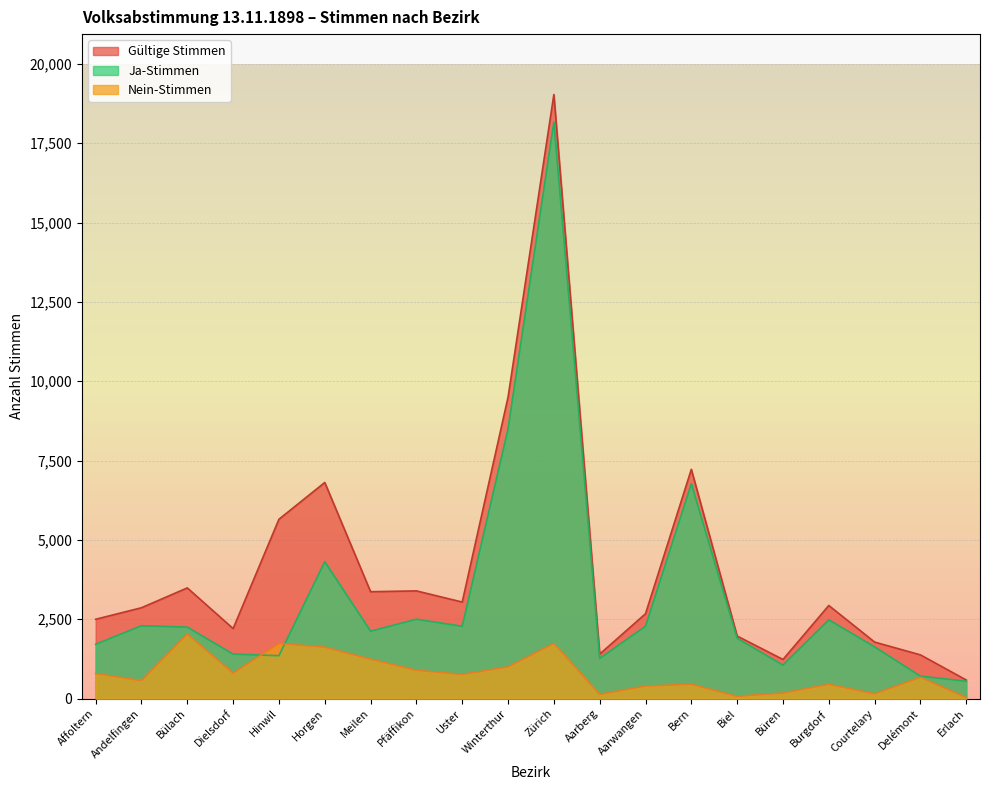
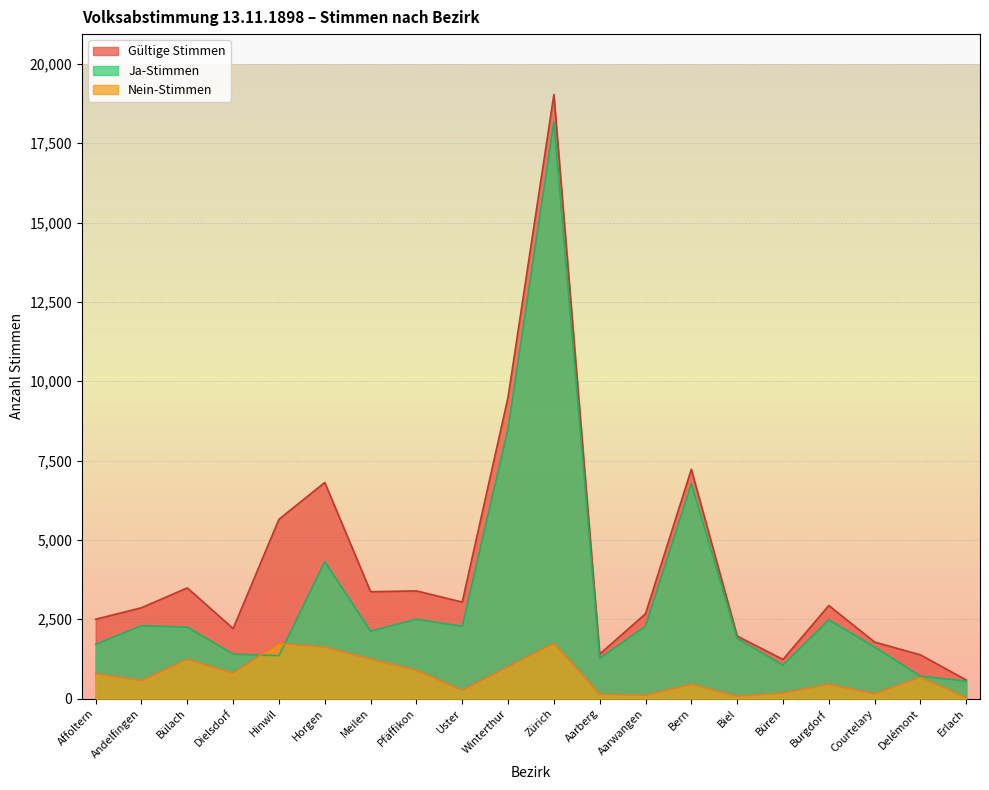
  {
    "Gültige Stimmen": {
      "Affoltern": "2,500",
      "Andelfingen": "2,900",
      "Bülach": "3,500",
      "Dielsdorf": "2,200",
      "Hinwil": "5,700",
      "Horgen": "6,800",
      "Meilen": "3,400",
      "Pfäffikon": "3,400",
      "Uster": "3,000",
      "Winterthur": "9,500",
      "Zürich": "19,000",
      "Aarberg": "1,400",
      "Aarwangen": "2,700",
      "Bern": "7,200",
      "Büren": "1,200",
      "Burgdorf": "2,900",
      "Courtelary": "1,800",
      "Delémont": "1,400"
    },
    "Ja-Stimmen": {
      "Affoltern": "1,700",
      "Andelfingen": "2,300",
      "Bülach": "2,300",
      "Dielsdorf": "1,400",
      "Hinwil": "1,400",
      "Horgen": "4,300",
      "Meilen": "2,100",
      "Pfäffikon": "2,500",
      "Uster": "2,300",
      "Winterthur": "8,500",
      "Zürich": "18,200",
      "Aarberg": "1,300",
      "Aarwangen": "2,300",
      "Bern": "6,800",
      "Büren": "1,100",
      "Burgdorf": "2,500",
      "Courtelary": "1,600"
    },
    "Nein-Stimmen": {
      "Affoltern": "800",
      "Andelfingen": "600",
-     "Bülach": "2,000",
+     "Bülach": "1,200",
      "Dielsdorf": "800",
      "Hinwil": "1,700",
      "Horgen": "1,600",
      "Meilen": "1,200",
      "Pfäffikon": "900",
-     "Uster": "800",
+     "Uster": "300",
      "Winterthur": "1,000",
      "Zürich": "1,700",
      "Aarberg": "100",
-     "Aarwangen": "400",
+     "Aarwangen": "100",
      "Bern": "500",
      "Biel": "100",
      "Büren": "200",
      "Burgdorf": "500",
      "Courtelary": "200",
      "Erlach": "0"
    }
  }
